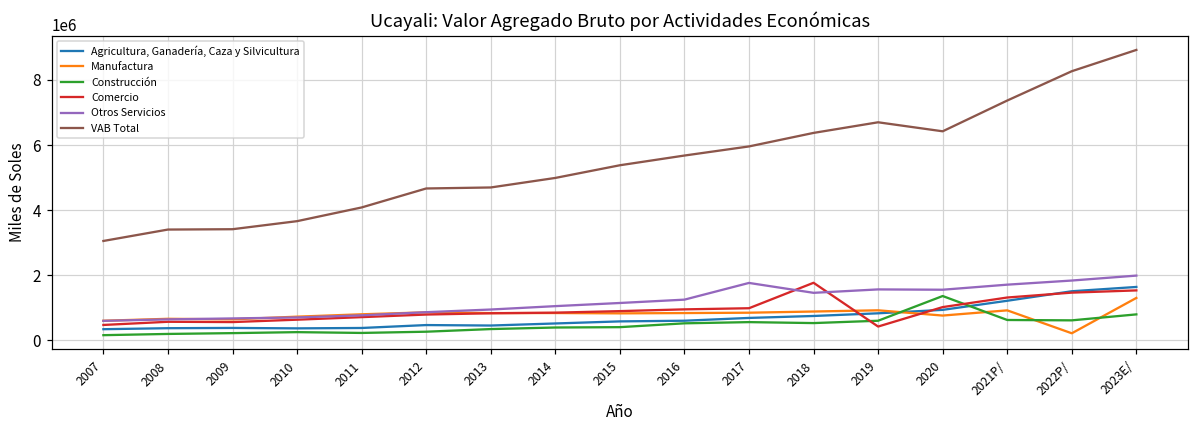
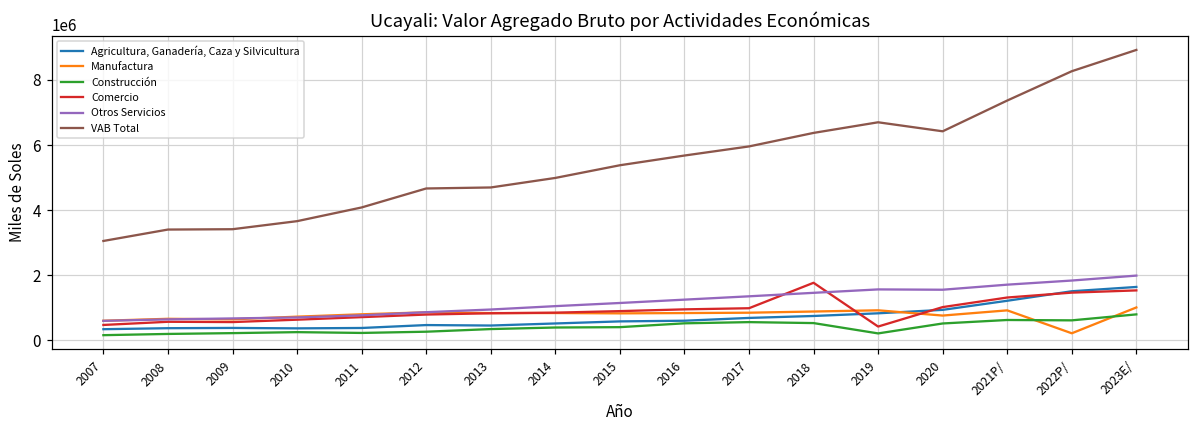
  {
    "Agricultura, Ganadería, Caza y Silvicultura": {
      "2007": 300000,
      "2008": 400000,
      "2009": 400000,
      "2010": 400000,
      "2011": 400000,
      "2012": 500000,
      "2013": 500000,
      "2014": 500000,
      "2015": 600000,
      "2017": 700000,
      "2018": 800000,
      "2019": 800000,
      "2021P/": 1200000,
      "2023E/": 1600000
    },
    "Manufactura": {
      "2016": 800000,
      "2017": 900000,
      "2018": 900000,
      "2019": 900000,
      "2020": 800000,
      "2021P/": 900000,
      "2022P/": 200000,
-     "2023E/": 1300000
+     "2023E/": 1000000
    },
    "Construcción": {
      "2007": 200000,
      "2008": 200000,
      "2009": 200000,
      "2010": 300000,
      "2011": 200000,
      "2012": 300000,
      "2013": 300000,
      "2014": 400000,
      "2015": 400000,
      "2017": 600000,
      "2018": 500000,
-     "2019": 600000,
-     "2020": 1400000,
+     "2019": 200000,
+     "2020": 500000,
      "2021P/": 600000,
      "2022P/": 600000,
      "2023E/": 800000
    },
    "Comercio": {
      "2007": 500000,
      "2016": 1000000,
      "2017": 1000000,
      "2018": 1800000,
      "2019": 400000,
      "2021P/": 1300000,
      "2023E/": 1500000
    },
    "Otros Servicios": {
      "2013": 900000,
      "2014": 1100000,
      "2015": 1100000,
      "2016": 1300000,
-     "2017": 1800000,
+     "2017": 1400000,
      "2018": 1500000,
      "2019": 1600000,
      "2020": 1600000,
      "2021P/": 1700000,
      "2022P/": 1800000,
      "2023E/": 2000000
    },
    "VAB Total": {
      "2007": 3100000,
      "2008": 3400000,
      "2009": 3400000,
      "2010": 3700000,
      "2011": 4100000,
      "2012": 4700000,
      "2013": 4700000,
      "2014": 5000000,
      "2015": 5400000,
      "2016": 5700000,
      "2017": 6000000,
      "2018": 6400000,
      "2019": 6700000,
      "2020": 6400000,
      "2021P/": 7400000,
      "2022P/": 8300000,
      "2023E/": 8900000
    }
  }
